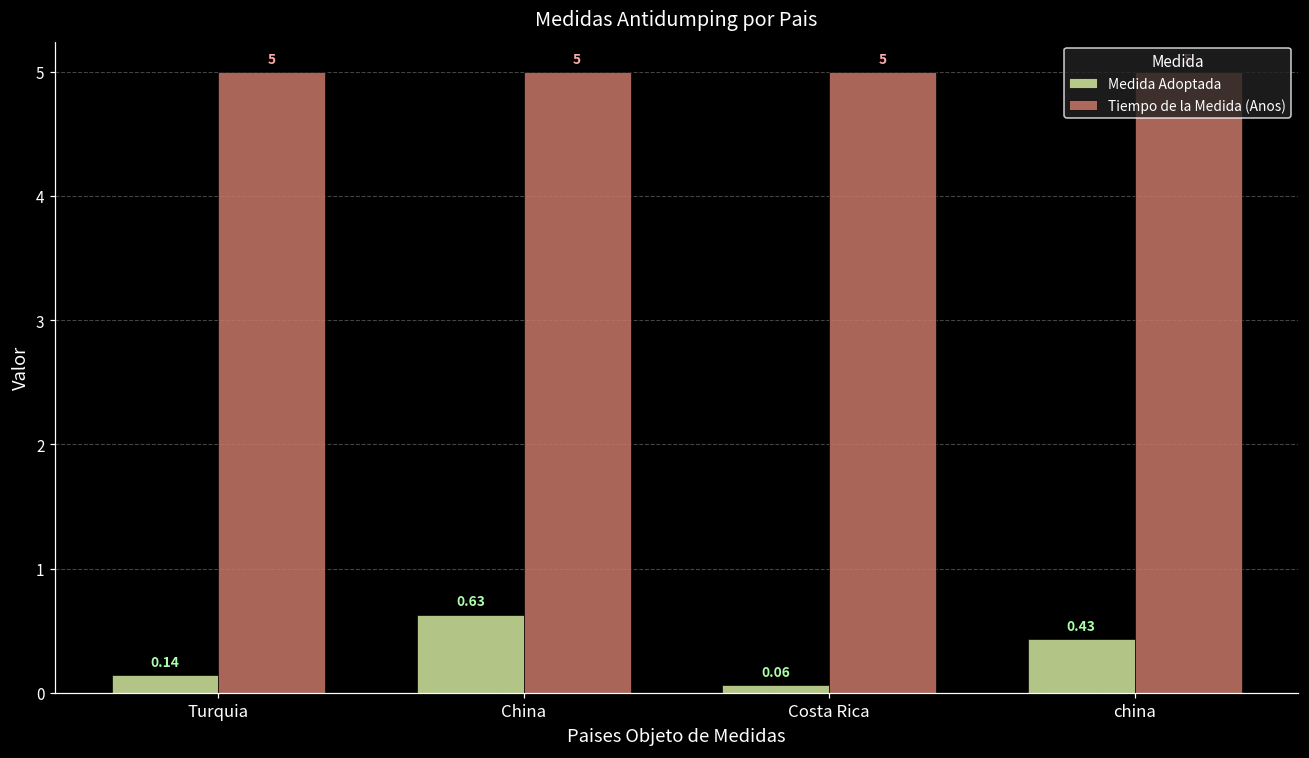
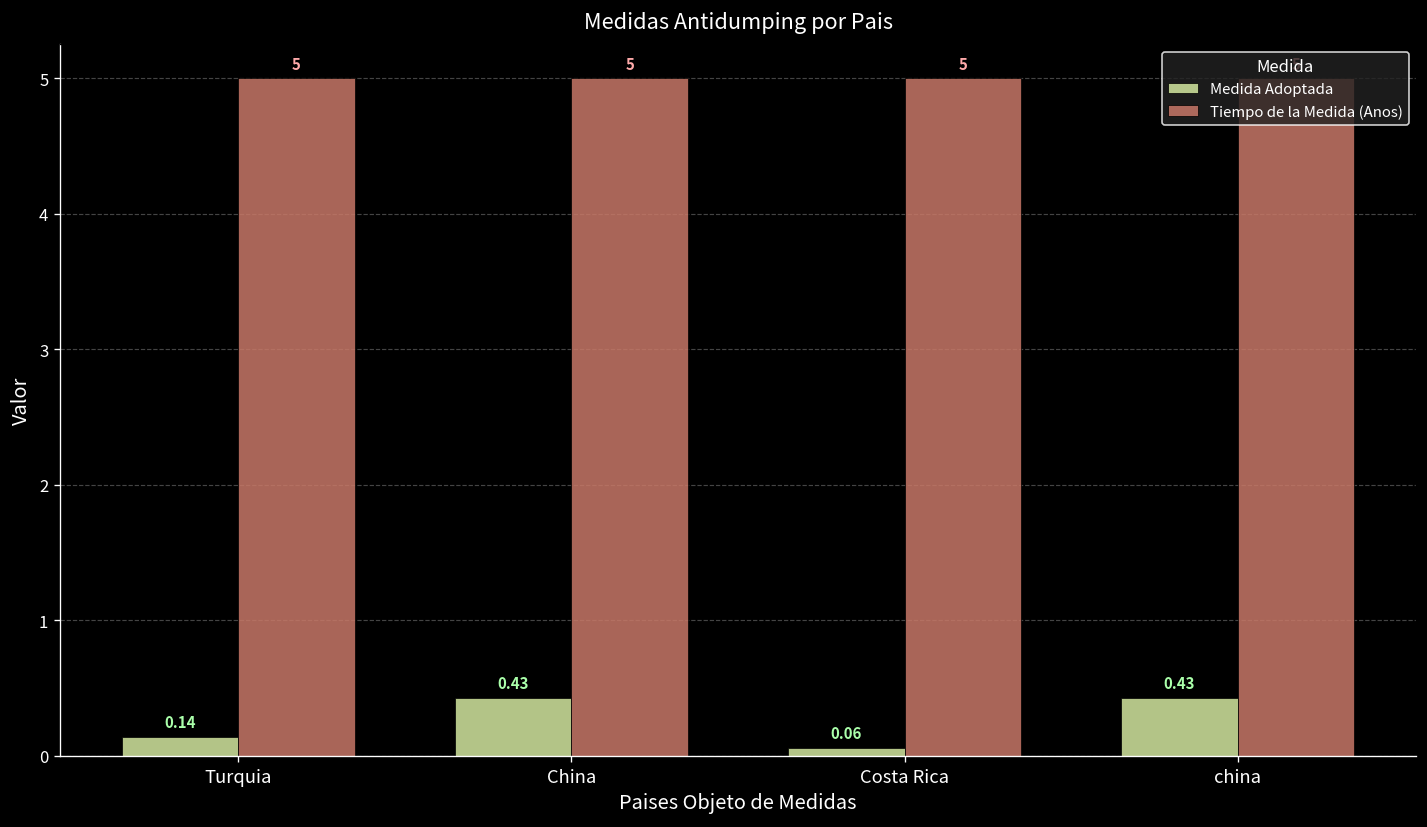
  {
    "Medida Adoptada": {
      "Turquia": 0.14,
-     "China": 0.63,
+     "China": 0.43,
      "Costa Rica": 0.06,
      "china": 0.43
    },
    "Tiempo de la Medida (Anos)": {
      "Turquia": 5,
      "China": 5,
      "Costa Rica": 5
    }
  }
